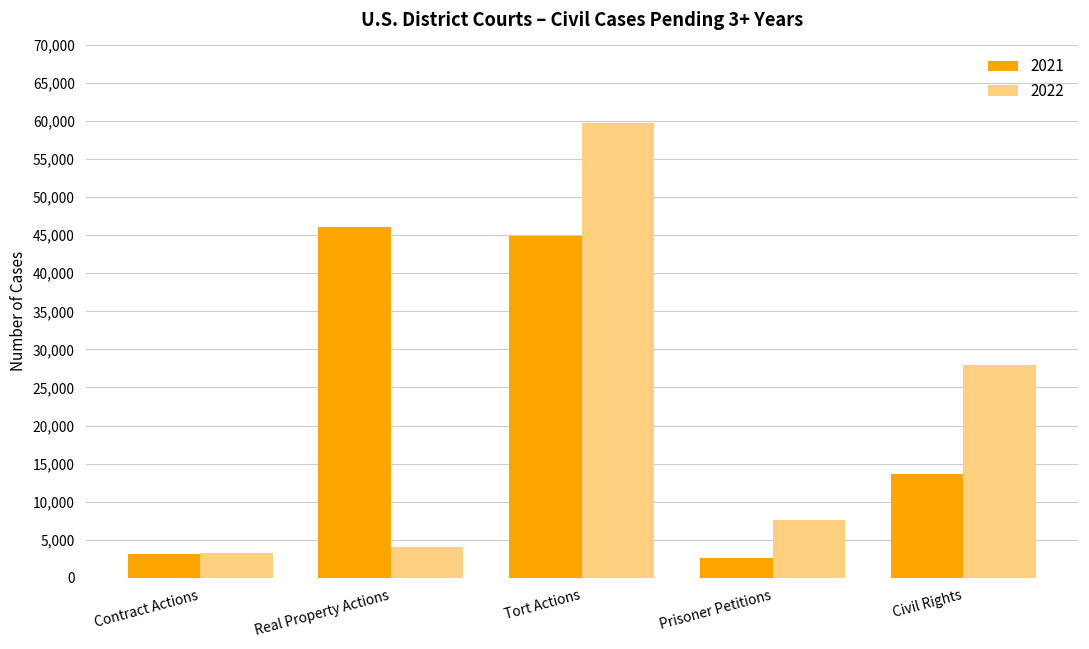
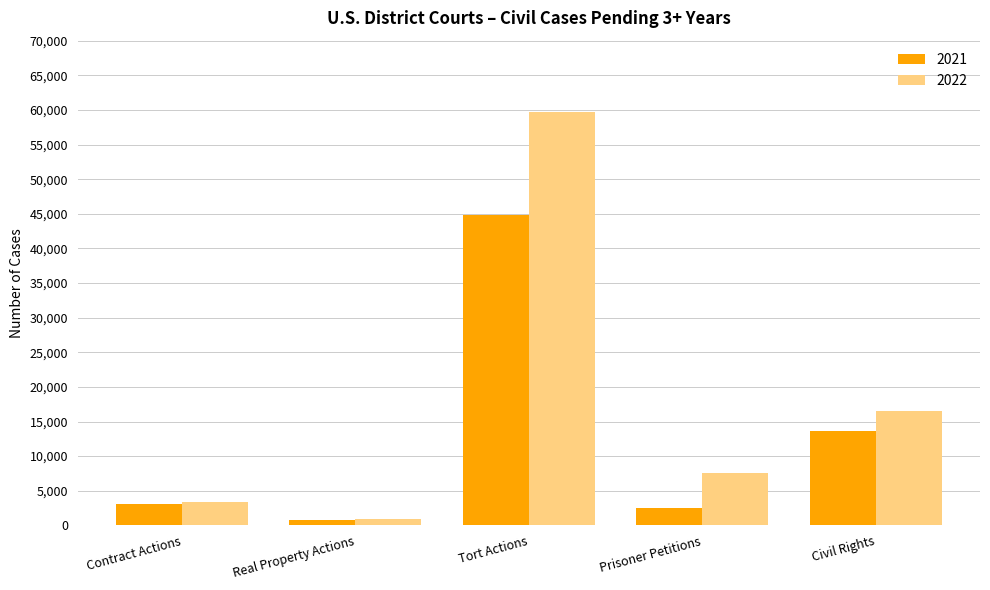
  {
    "2021": {
      "Contract Actions": "3,000",
-     "Real Property Actions": "46,000",
+     "Real Property Actions": "1,000",
      "Tort Actions": "45,000",
      "Prisoner Petitions": "3,000",
      "Civil Rights": "14,000"
    },
    "2022": {
      "Contract Actions": "3,000",
-     "Real Property Actions": "4,000",
+     "Real Property Actions": "1,000",
      "Tort Actions": "60,000",
      "Prisoner Petitions": "8,000",
-     "Civil Rights": "28,000"
+     "Civil Rights": "17,000"
    }
  }
